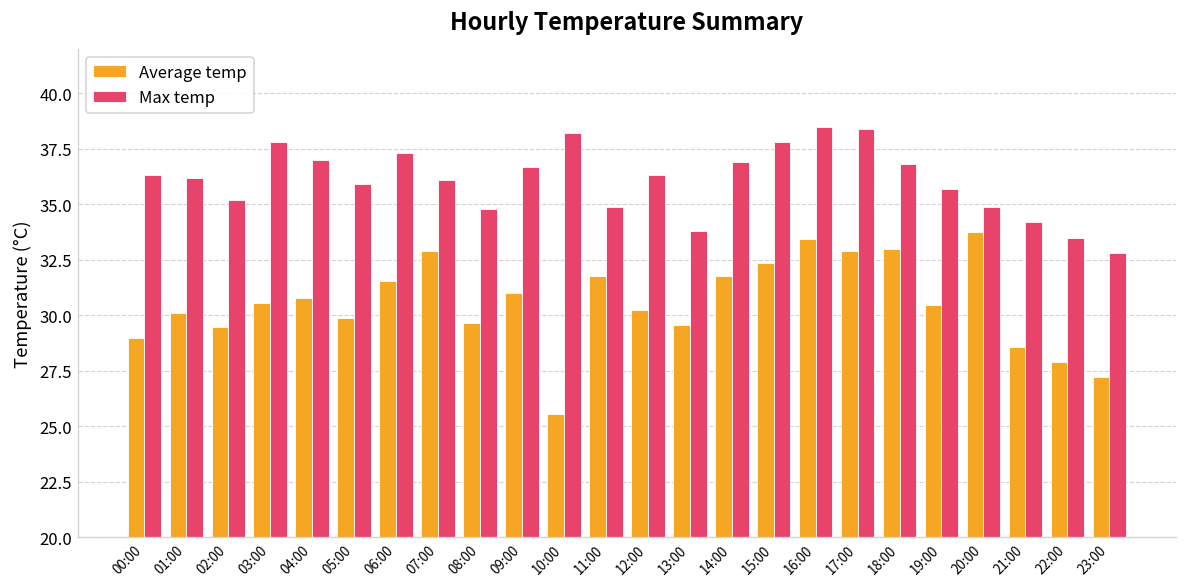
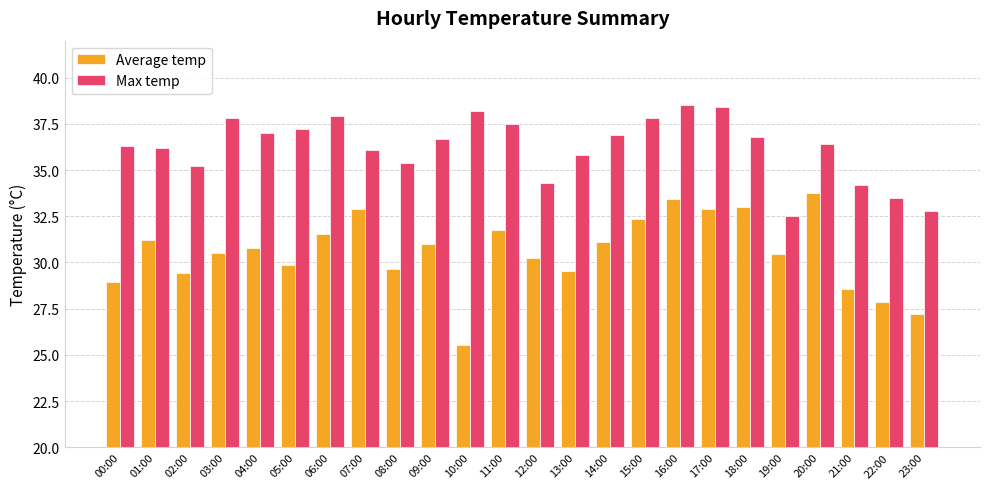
  {
    "Average temp": {
      "00:00": 29.0,
-     "01:00": 30.1,
+     "01:00": 31.2,
      "02:00": 29.5,
      "03:00": 30.5,
      "04:00": 30.8,
      "05:00": 29.9,
      "06:00": 31.6,
      "07:00": 32.9,
      "08:00": 29.7,
      "09:00": 31.0,
      "10:00": 25.5,
      "11:00": 31.8,
      "12:00": 30.2,
      "13:00": 29.6,
-     "14:00": 31.8,
+     "14:00": 31.1,
      "15:00": 32.3,
      "16:00": 33.5,
      "17:00": 32.9,
      "18:00": 33.0,
      "19:00": 30.5,
      "20:00": 33.8,
      "21:00": 28.6,
      "22:00": 27.9,
      "23:00": 27.2
    },
    "Max temp": {
      "00:00": 36.3,
      "01:00": 36.2,
      "02:00": 35.2,
      "03:00": 37.8,
      "04:00": 37.0,
-     "05:00": 35.9,
-     "06:00": 37.3,
+     "05:00": 37.2,
+     "06:00": 37.9,
      "07:00": 36.1,
-     "08:00": 34.8,
+     "08:00": 35.4,
      "09:00": 36.7,
      "10:00": 38.2,
-     "11:00": 34.9,
-     "12:00": 36.3,
-     "13:00": 33.8,
+     "11:00": 37.5,
+     "12:00": 34.3,
+     "13:00": 35.8,
      "14:00": 36.9,
      "15:00": 37.8,
      "16:00": 38.5,
      "17:00": 38.4,
      "18:00": 36.8,
-     "19:00": 35.7,
-     "20:00": 34.9,
+     "19:00": 32.5,
+     "20:00": 36.4,
      "21:00": 34.2,
      "22:00": 33.5,
      "23:00": 32.8
    }
  }
